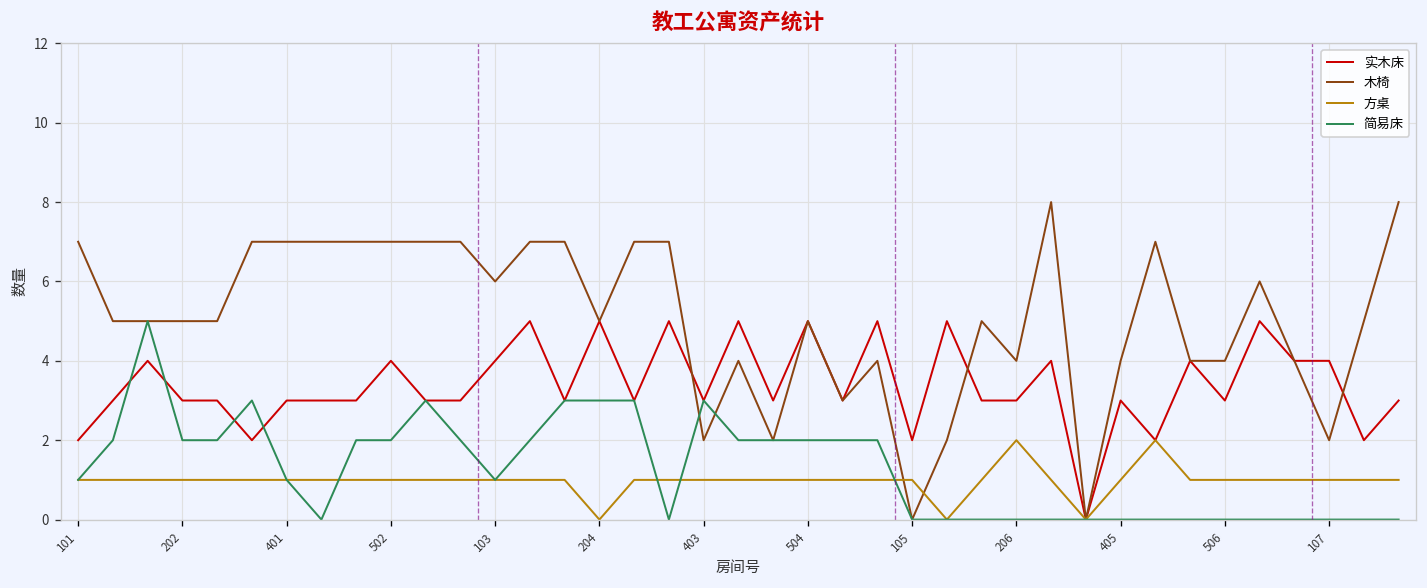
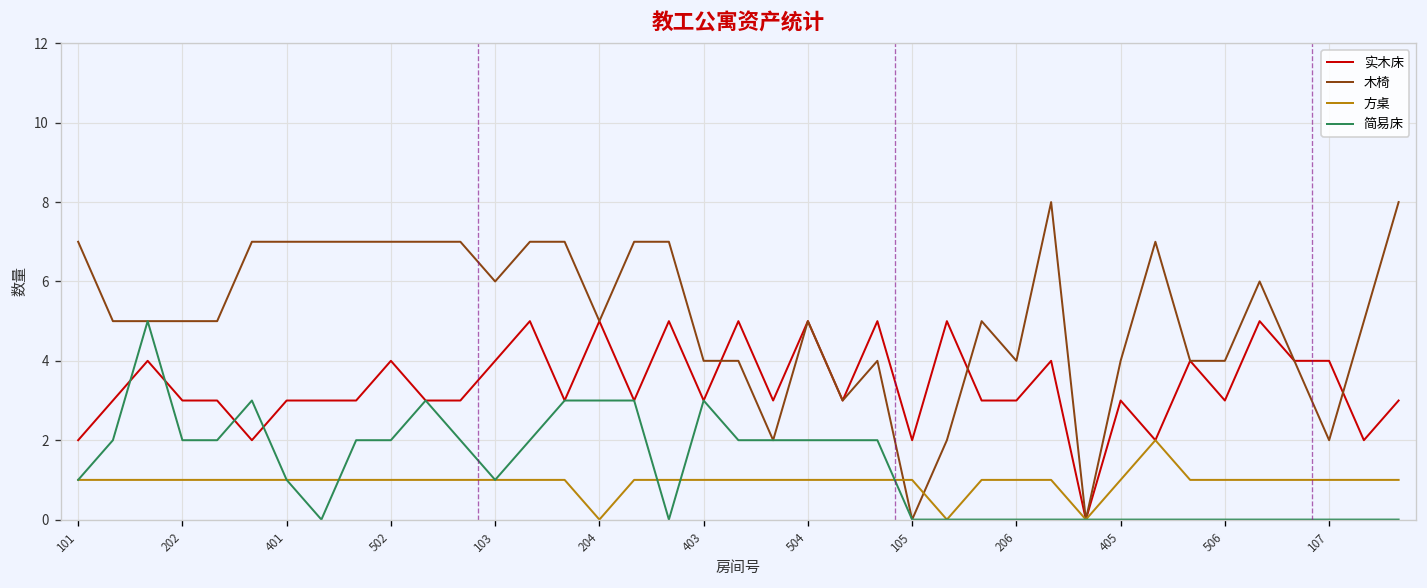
  {
    "实木床": {
      "101": 2,
      "202": 3,
      "401": 3,
      "502": 4,
      "103": 4,
      "105": 2,
      "206": 3,
      "405": 3,
      "506": 3,
      "107": 4
    },
    "木椅": {
      "101": 7,
      "202": 5,
      "401": 7,
      "502": 7,
      "103": 6,
-     "403": 2,
+     "403": 4,
      "206": 4,
      "405": 4,
      "506": 4,
      "107": 2
    },
    "方桌": {
      "202": 1,
      "502": 1,
      "204": 0,
      "403": 1,
      "504": 1,
      "105": 1,
-     "206": 2,
+     "206": 1,
      "405": 1,
      "506": 1,
      "107": 1
    },
    "简易床": {
      "202": 2,
      "502": 2,
      "204": 3,
      "504": 2,
      "206": 0,
      "405": 0,
      "506": 0,
      "107": 0
    }
  }
